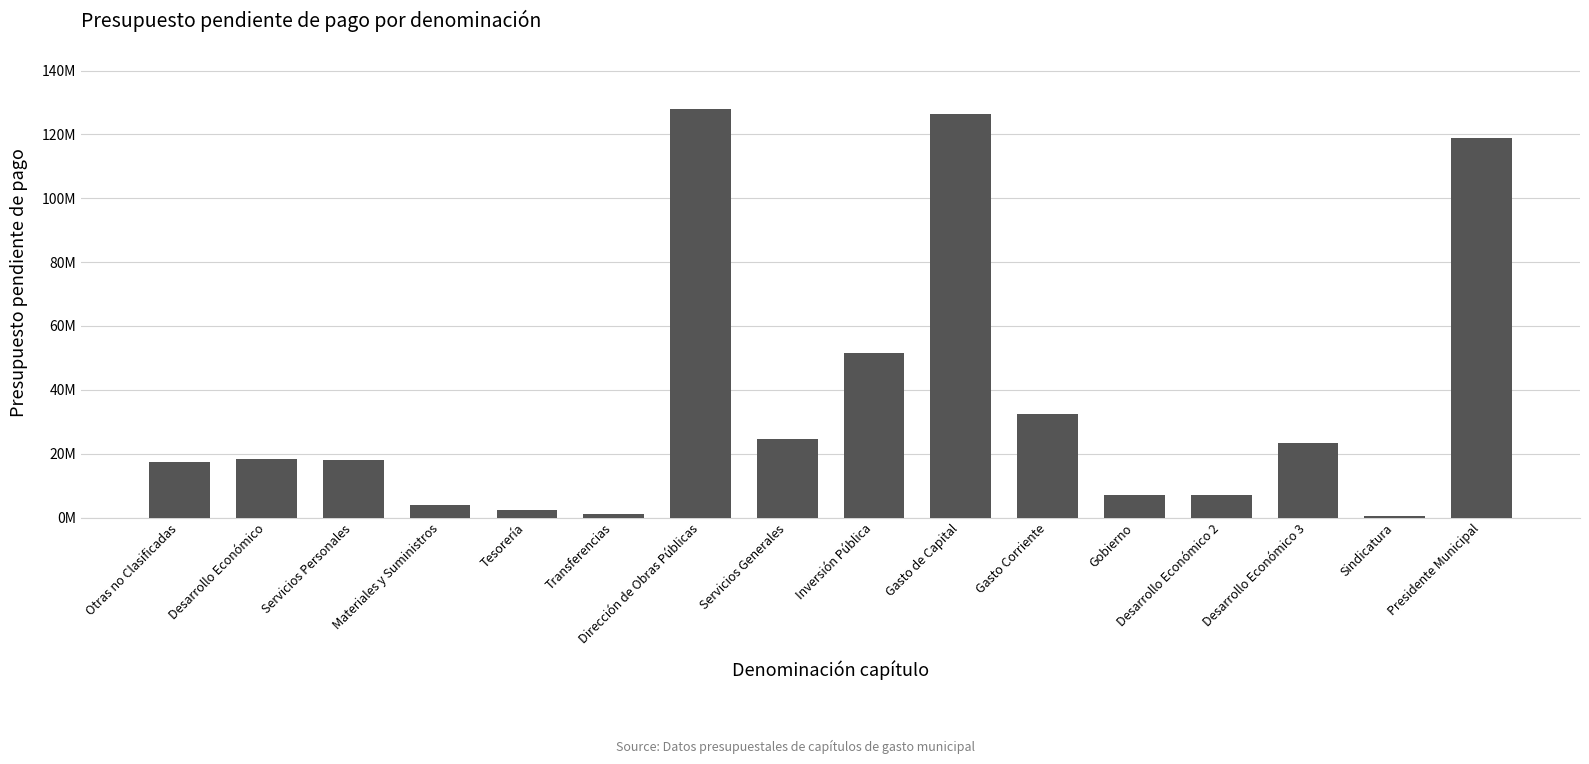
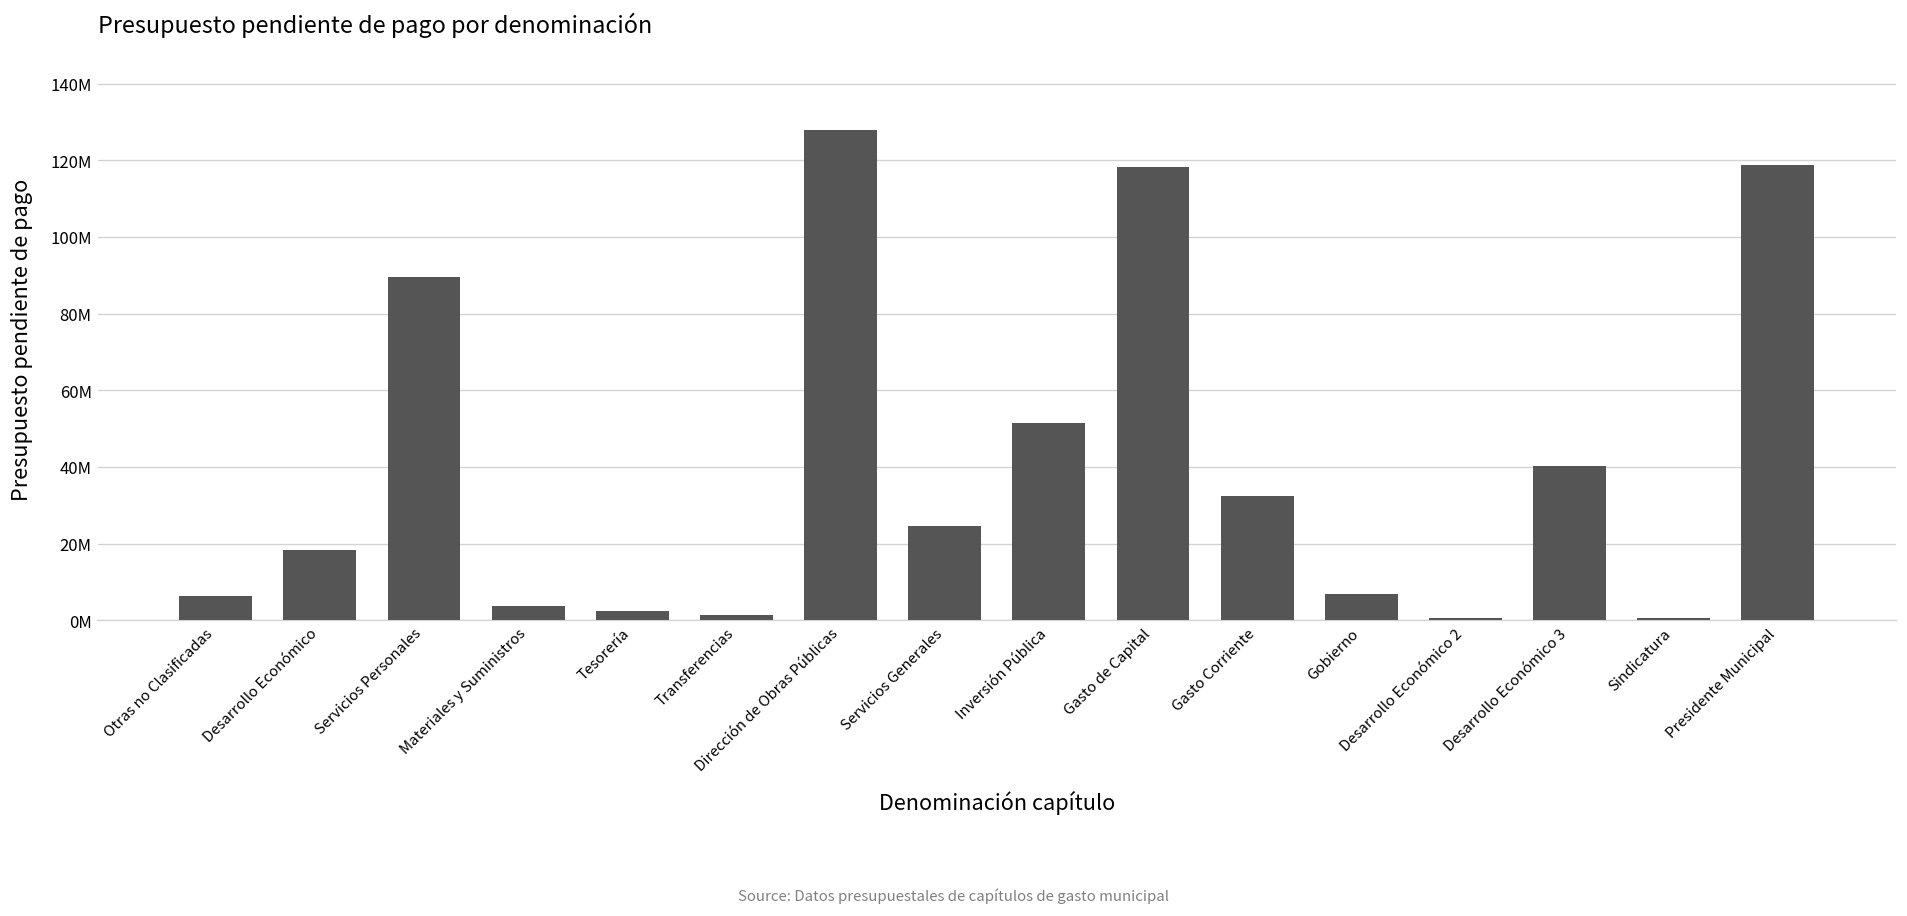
  {
-   "Otras no Clasificadas": 17000000,
+   "Otras no Clasificadas": 6000000,
    "Desarrollo Económico": 18000000,
-   "Servicios Personales": 18000000,
+   "Servicios Personales": 90000000,
    "Materiales y Suministros": 4000000,
    "Tesorería": 2000000,
    "Transferencias": 1000000,
    "Dirección de Obras Públicas": 128000000,
    "Servicios Generales": 25000000,
    "Inversión Pública": 52000000,
-   "Gasto de Capital": 126000000,
+   "Gasto de Capital": 118000000,
    "Gasto Corriente": 33000000,
    "Gobierno": 7000000,
-   "Desarrollo Económico 2": 7000000,
-   "Desarrollo Económico 3": 23000000,
+   "Desarrollo Económico 2": 1000000,
+   "Desarrollo Económico 3": 40000000,
    "Presidente Municipal": 119000000
  }
